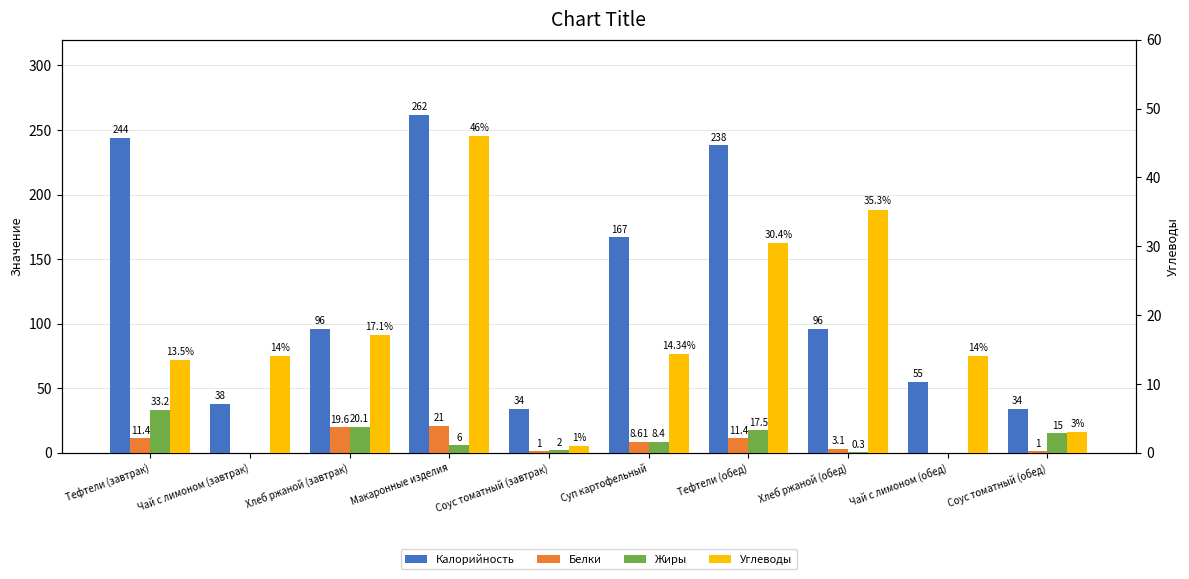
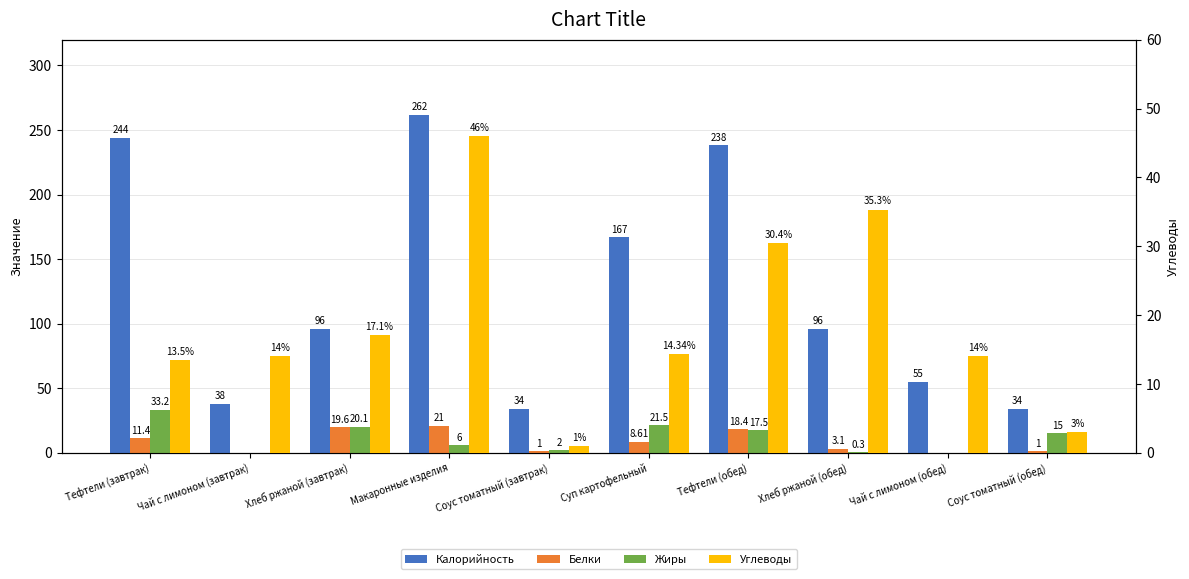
  {
    "Калорийность": {
      "Тефтели (завтрак)": "244",
      "Чай с лимоном (завтрак)": "38",
      "Хлеб ржаной (завтрак)": "96",
      "Макаронные изделия": "262",
      "Соус томатный (завтрак)": "34",
      "Суп картофельный": "167",
      "Тефтели (обед)": "238",
      "Хлеб ржаной (обед)": "96",
      "Чай с лимоном (обед)": "55",
      "Соус томатный (обед)": "34"
    },
    "Белки": {
      "Тефтели (завтрак)": "11.4",
      "Хлеб ржаной (завтрак)": "19.6",
      "Макаронные изделия": "21",
      "Соус томатный (завтрак)": "1",
      "Суп картофельный": "8.61",
-     "Тефтели (обед)": "11.4",
+     "Тефтели (обед)": "18.4",
      "Хлеб ржаной (обед)": "3.1",
      "Соус томатный (обед)": "1"
    },
    "Жиры": {
      "Тефтели (завтрак)": "33.2",
      "Хлеб ржаной (завтрак)": "20.1",
      "Макаронные изделия": "6",
      "Соус томатный (завтрак)": "2",
-     "Суп картофельный": "8.4",
+     "Суп картофельный": "21.5",
      "Тефтели (обед)": "17.5",
      "Хлеб ржаной (обед)": "0.3",
      "Соус томатный (обед)": "15"
    },
    "Углеводы": {
      "Тефтели (завтрак)": "13.5%",
      "Чай с лимоном (завтрак)": "14%",
      "Хлеб ржаной (завтрак)": "17.1%",
      "Макаронные изделия": "46%",
      "Соус томатный (завтрак)": "1%",
      "Суп картофельный": "14.34%",
      "Тефтели (обед)": "30.4%",
      "Хлеб ржаной (обед)": "35.3%",
      "Чай с лимоном (обед)": "14%",
      "Соус томатный (обед)": "3%"
    }
  }
